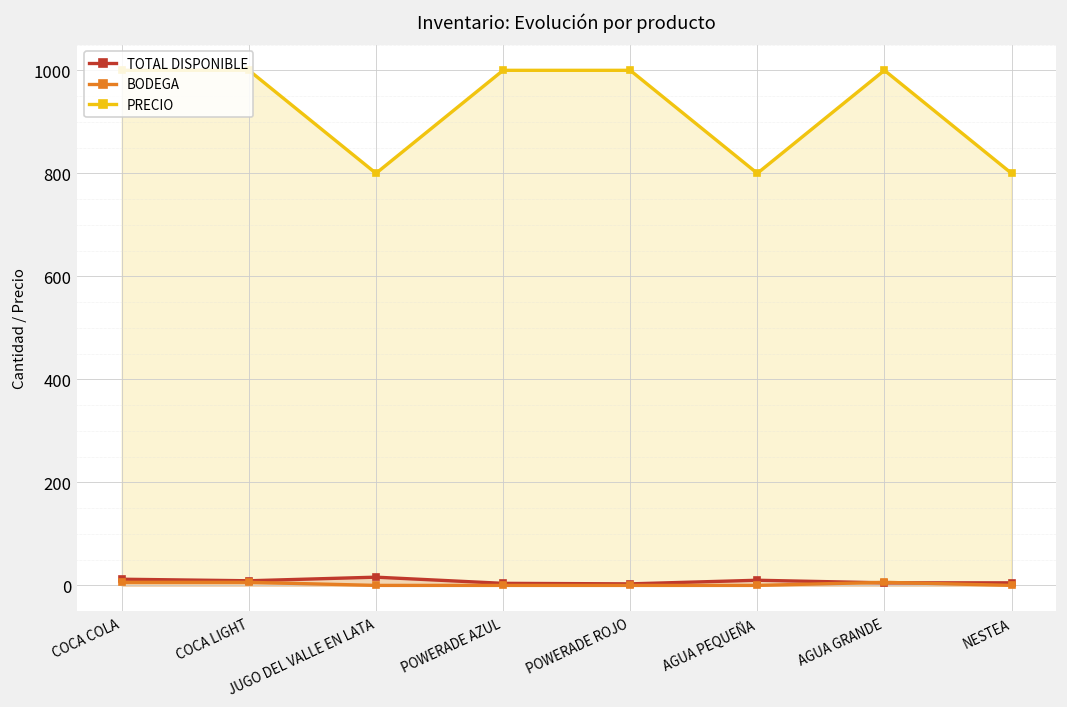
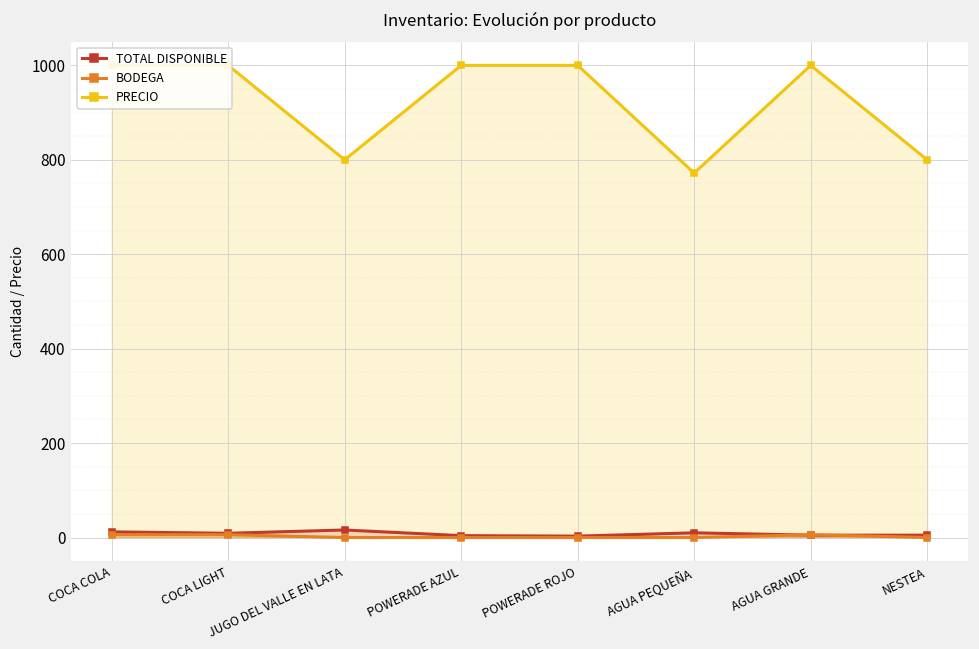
  {
    "TOTAL DISPONIBLE": {
      "COCA COLA": 10,
      "JUGO DEL VALLE EN LATA": 20,
      "AGUA PEQUEÑA": 10
    },
    "BODEGA": {
      "COCA COLA": 10,
      "JUGO DEL VALLE EN LATA": 0,
      "AGUA PEQUEÑA": 0
    },
    "PRECIO": {
      "JUGO DEL VALLE EN LATA": 800,
      "POWERADE AZUL": 1000,
      "POWERADE ROJO": 1000,
-     "AGUA PEQUEÑA": 800,
+     "AGUA PEQUEÑA": 770,
      "AGUA GRANDE": 1000,
      "NESTEA": 800
    }
  }
